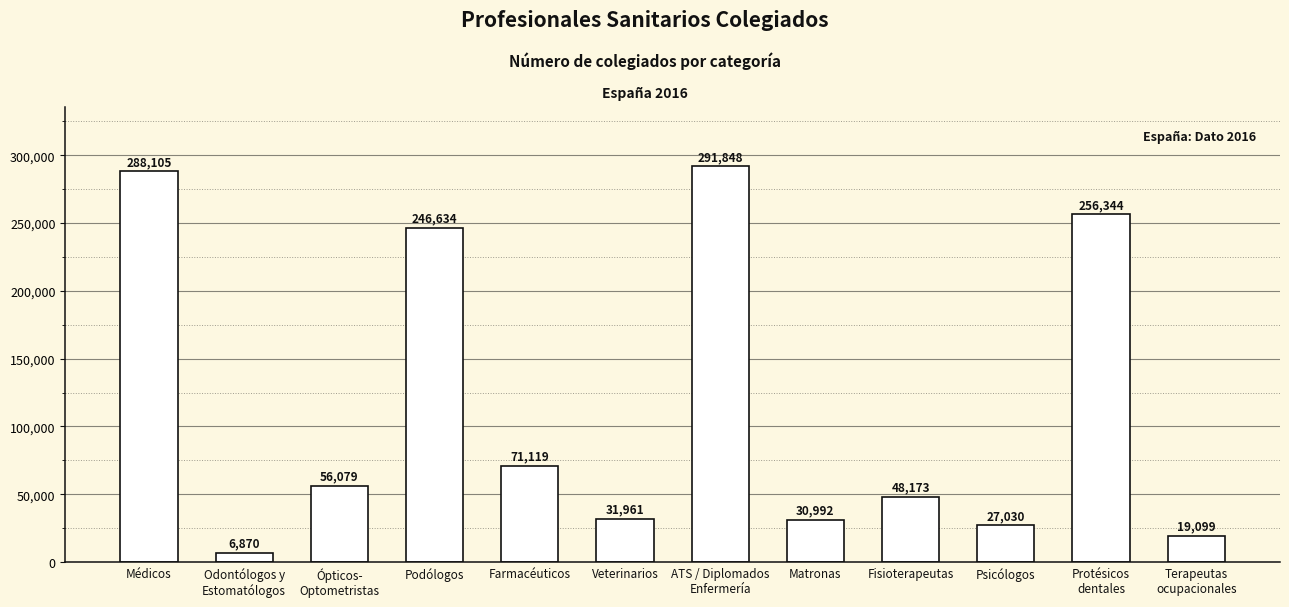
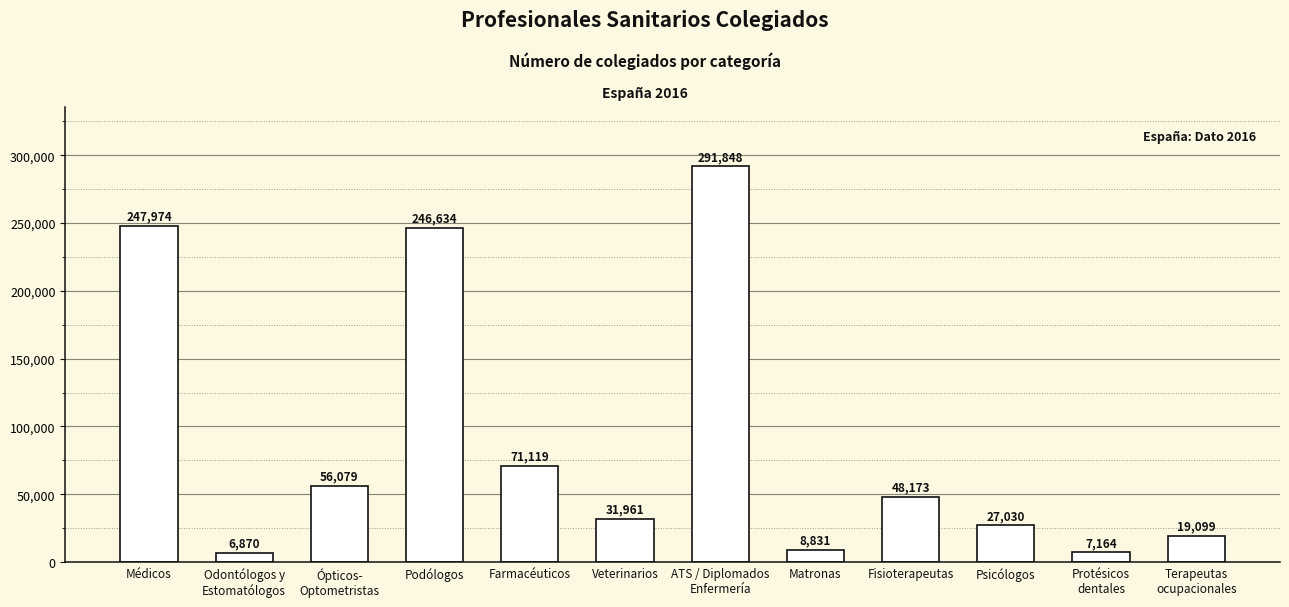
  {
-   "Médicos": "288,105",
+   "Médicos": "247,974",
    "Odontólogos y Estomatólogos": "6,870",
    "Ópticos- Optometristas": "56,079",
    "Podólogos": "246,634",
    "Farmacéuticos": "71,119",
    "Veterinarios": "31,961",
    "ATS / Diplomados Enfermería": "291,848",
-   "Matronas": "30,992",
+   "Matronas": "8,831",
    "Fisioterapeutas": "48,173",
    "Psicólogos": "27,030",
-   "Protésicos dentales": "256,344",
+   "Protésicos dentales": "7,164",
    "Terapeutas ocupacionales": "19,099"
  }
